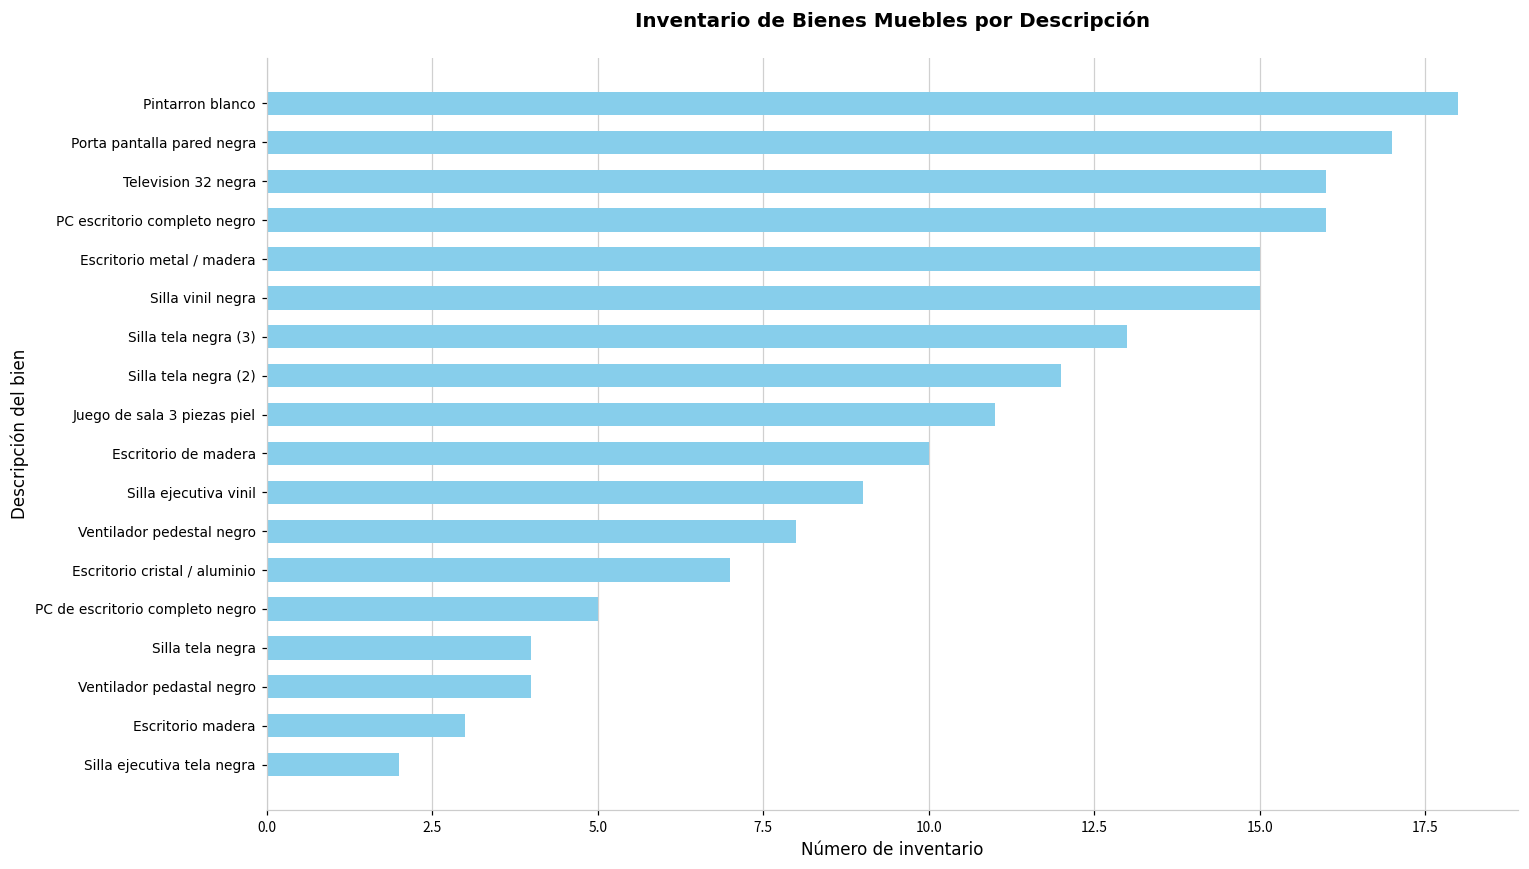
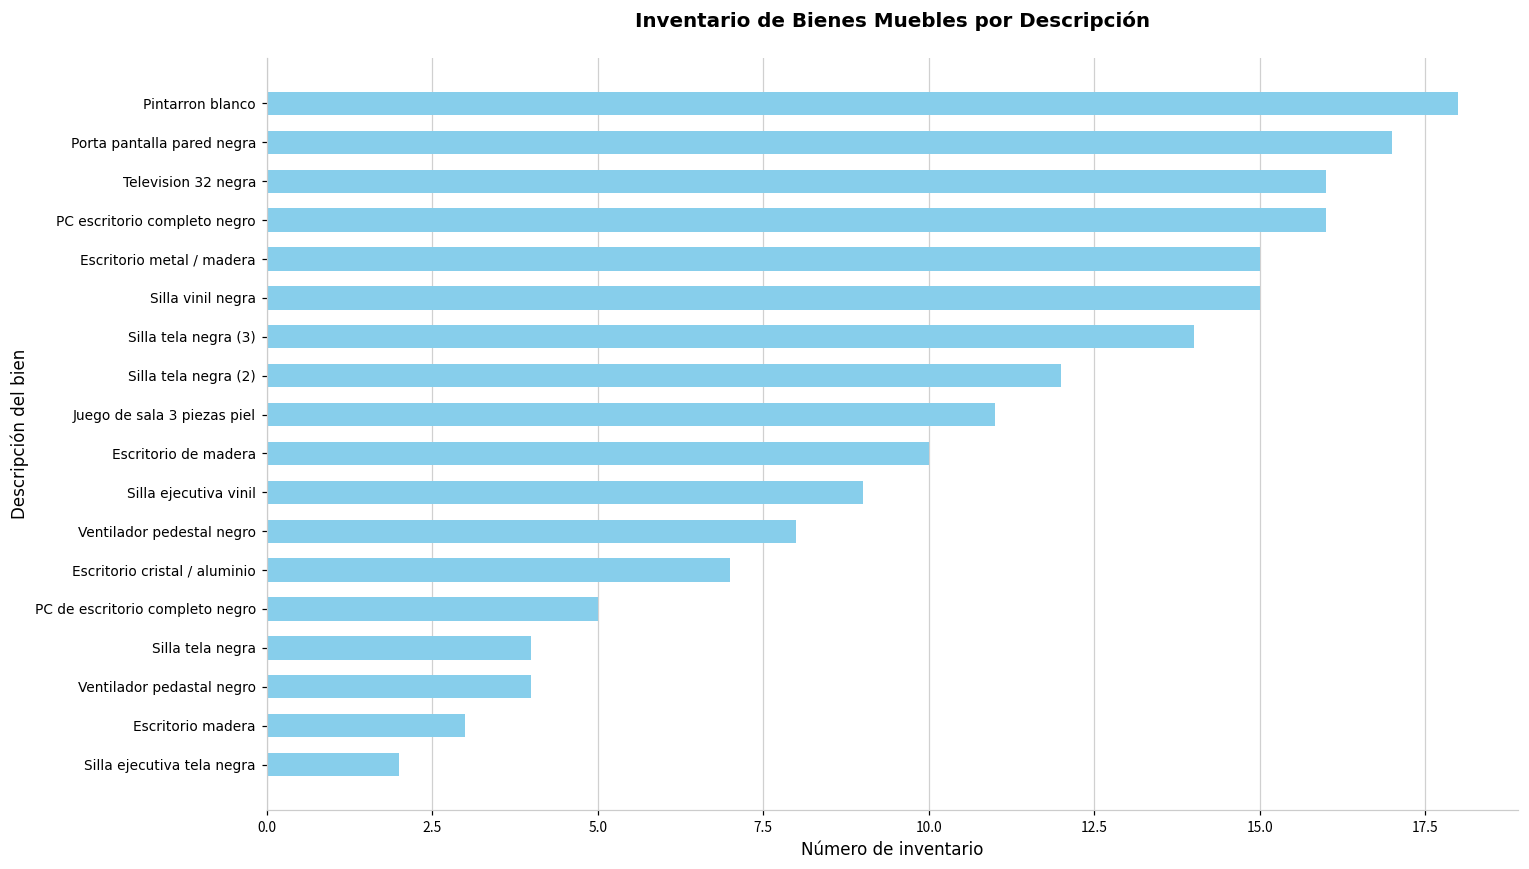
  {
    "Pintarron blanco": 18,
    "Porta pantalla pared negra": 17,
    "Television 32 negra": 16,
    "PC escritorio completo negro": 16,
    "Escritorio metal / madera": 15,
    "Silla vinil negra": 15,
-   "Silla tela negra (3)": 13,
+   "Silla tela negra (3)": 14,
    "Silla tela negra (2)": 12,
    "Juego de sala 3 piezas piel": 11,
    "Escritorio de madera": 10,
    "Silla ejecutiva vinil": 9,
    "Ventilador pedestal negro": 8,
    "Escritorio cristal / aluminio": 7,
    "PC de escritorio completo negro": 5,
    "Silla tela negra": 4,
    "Ventilador pedastal negro": 4,
    "Escritorio madera": 3,
    "Silla ejecutiva tela negra": 2
  }
